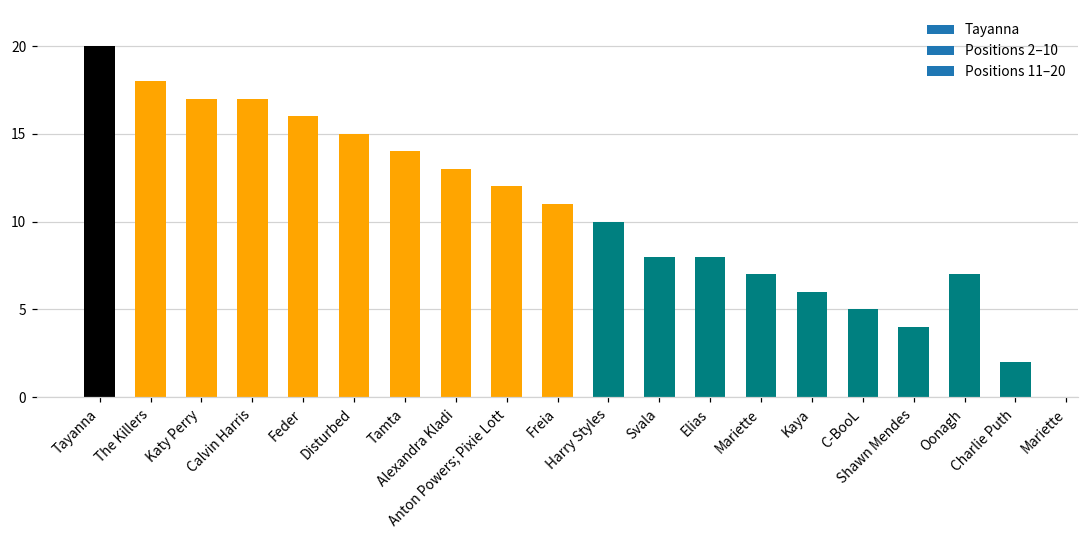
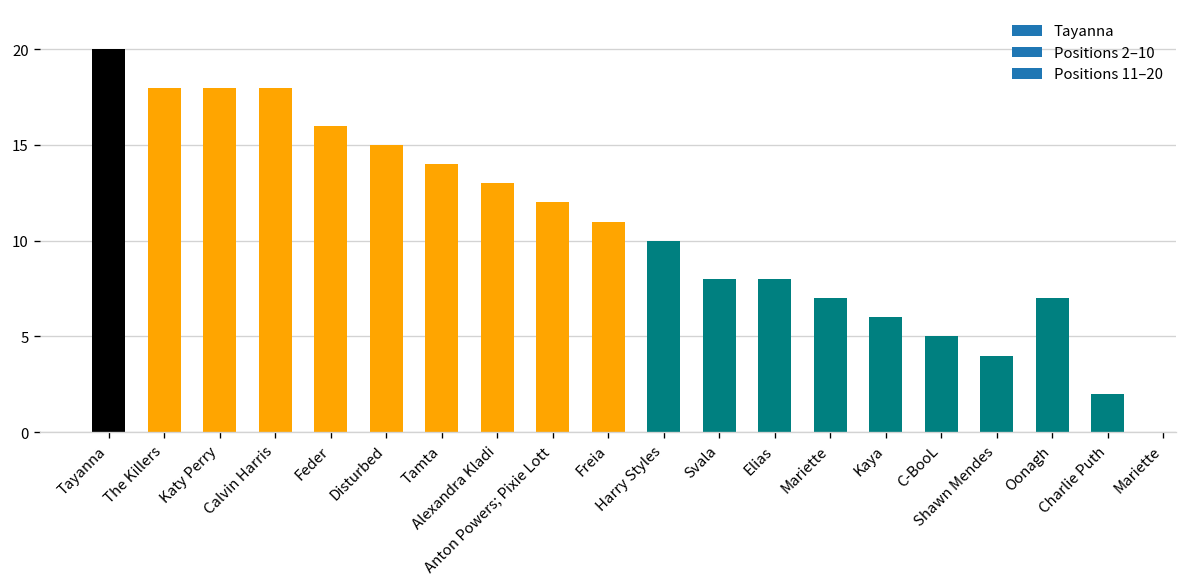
  {
    "Tayanna": 20.0,
    "The Killers": 18.0,
-   "Katy Perry": 17.0,
-   "Calvin Harris": 17.0,
+   "Katy Perry": 18.0,
+   "Calvin Harris": 18.0,
    "Feder": 16.0,
    "Disturbed": 15.0,
    "Tamta": 14.0,
    "Alexandra Kladi": 13.0,
    "Anton Powers; Pixie Lott": 12.0,
    "Freia": 11.0,
    "Harry Styles": 10.0,
    "Svala": 8.0,
    "Elias": 8.0,
    "Kaya": 6.0,
    "C-BooL": 5.0,
    "Shawn Mendes": 4.0,
    "Oonagh": 7.0,
    "Charlie Puth": 2.0
  }
